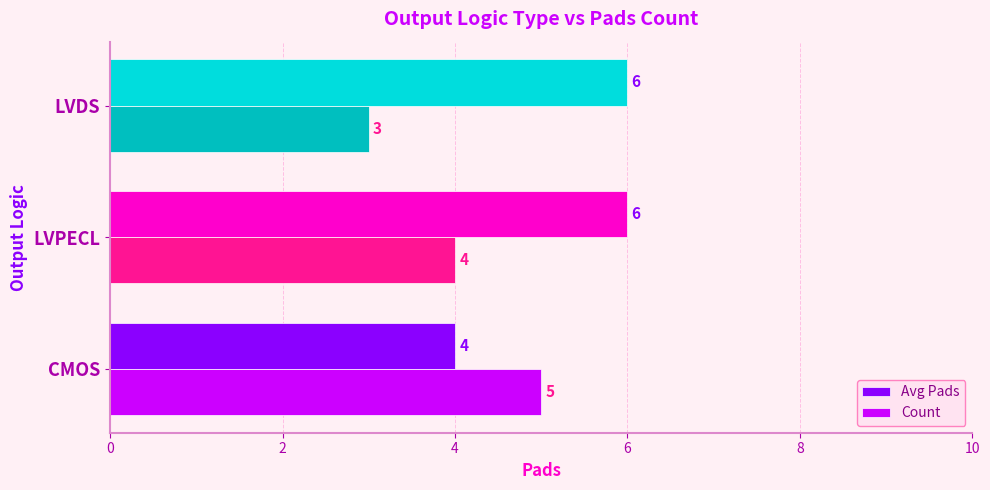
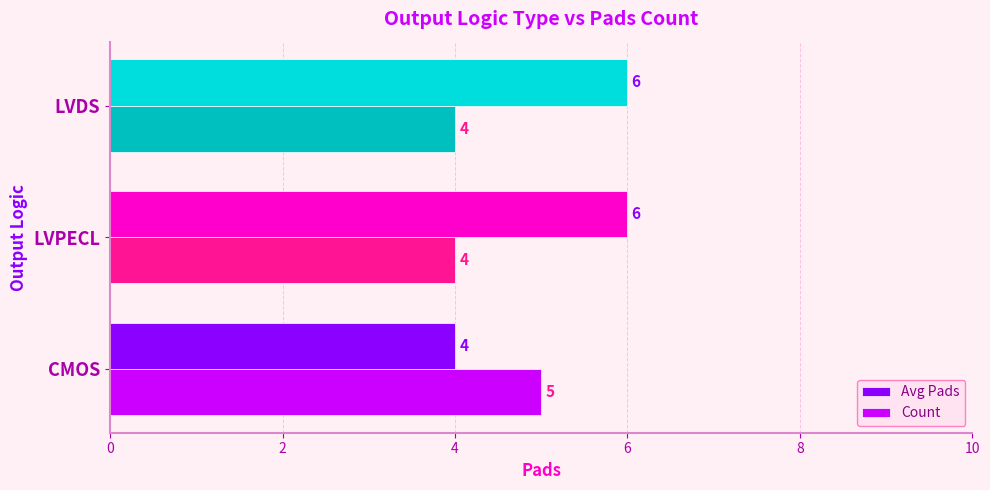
  {
    "Avg Pads": {
      "LVDS": 6,
      "LVPECL": 6,
      "CMOS": 4
    },
    "Count": {
-     "LVDS": 3,
+     "LVDS": 4,
      "LVPECL": 4,
      "CMOS": 5
    }
  }
